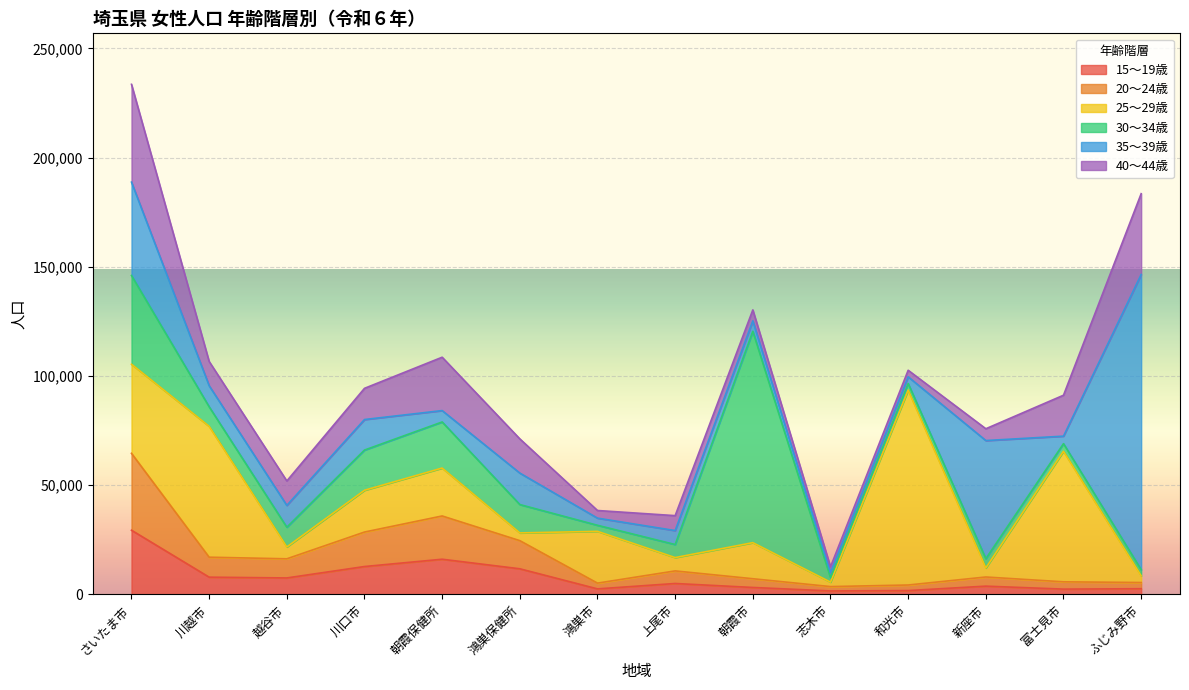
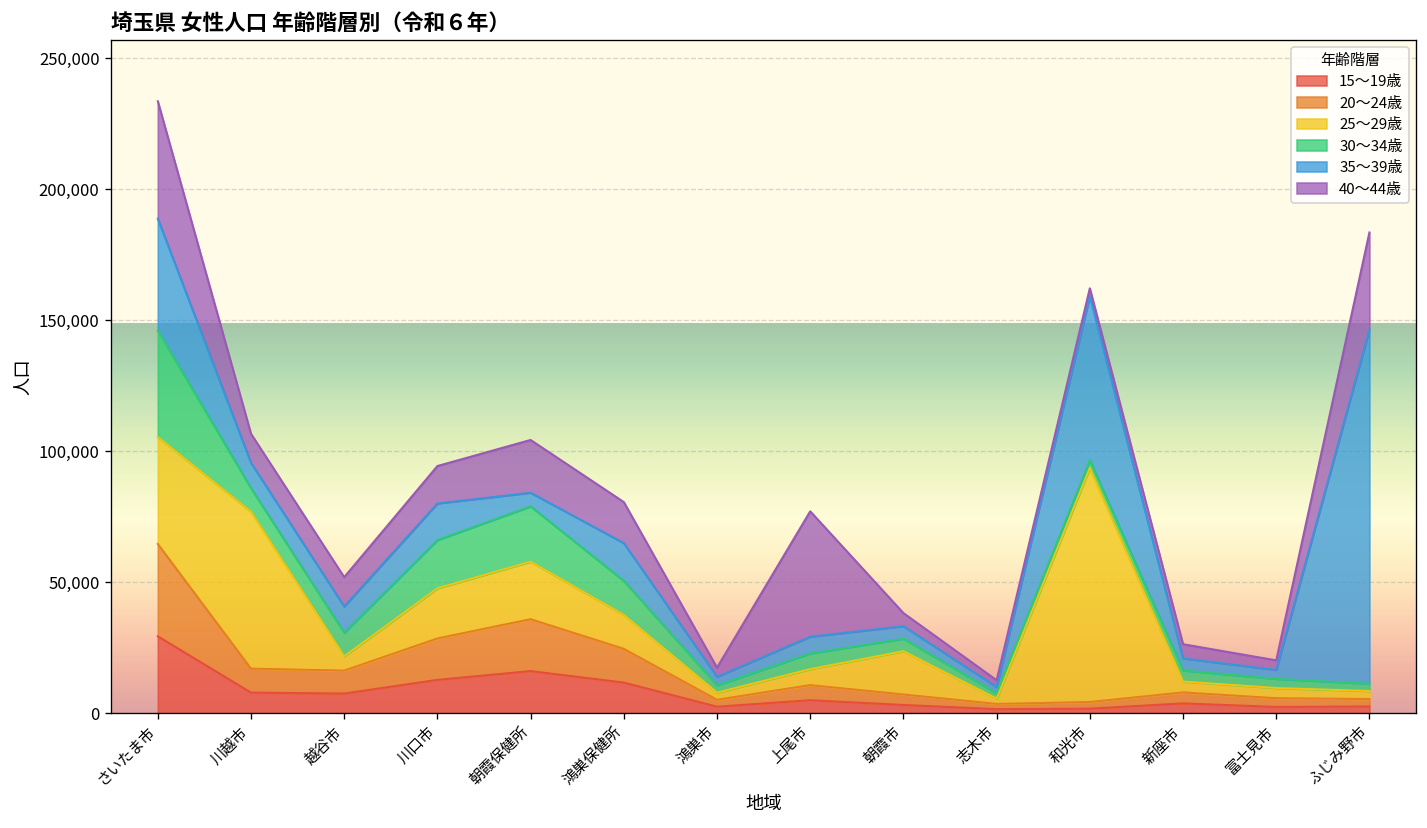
  {
    "25～29歳": {
      "さいたま市": "41,000",
      "川越市": "60,000",
      "越谷市": "5,000",
      "川口市": "19,000",
      "朝霞保健所": "22,000",
-     "鴻巣保健所": "4,000",
-     "鴻巣市": "24,000",
+     "鴻巣保健所": "13,000",
+     "鴻巣市": "3,000",
      "上尾市": "6,000",
      "朝霞市": "17,000",
      "志木市": "2,000",
      "和光市": "89,000",
      "新座市": "4,000",
-     "富士見市": "60,000",
+     "富士見市": "4,000",
      "ふじみ野市": "3,000"
    },
    "30～34歳": {
      "さいたま市": "41,000",
      "川越市": "9,000",
      "越谷市": "9,000",
      "川口市": "18,000",
      "朝霞保健所": "21,000",
      "鴻巣保健所": "13,000",
      "鴻巣市": "3,000",
      "上尾市": "6,000",
-     "朝霞市": "97,000",
+     "朝霞市": "5,000",
      "志木市": "2,000",
      "和光市": "3,000",
      "新座市": "4,000",
      "富士見市": "3,000",
      "ふじみ野市": "3,000"
    },
    "35～39歳": {
      "さいたま市": "43,000",
      "川越市": "10,000",
      "越谷市": "10,000",
      "川口市": "14,000",
      "朝霞保健所": "5,000",
      "鴻巣保健所": "14,000",
      "鴻巣市": "3,000",
      "上尾市": "6,000",
      "朝霞市": "5,000",
      "志木市": "2,000",
-     "和光市": "3,000",
-     "新座市": "54,000",
+     "和光市": "63,000",
+     "新座市": "5,000",
      "富士見市": "3,000",
      "ふじみ野市": "135,000"
    },
    "40～44歳": {
      "さいたま市": "45,000",
      "川越市": "11,000",
      "越谷市": "11,000",
      "川口市": "14,000",
-     "朝霞保健所": "24,000",
+     "朝霞保健所": "20,000",
      "鴻巣保健所": "16,000",
      "鴻巣市": "3,000",
-     "上尾市": "7,000",
+     "上尾市": "48,000",
      "朝霞市": "5,000",
      "志木市": "3,000",
      "和光市": "3,000",
      "新座市": "5,000",
-     "富士見市": "19,000",
+     "富士見市": "4,000",
      "ふじみ野市": "37,000"
    }
  }
